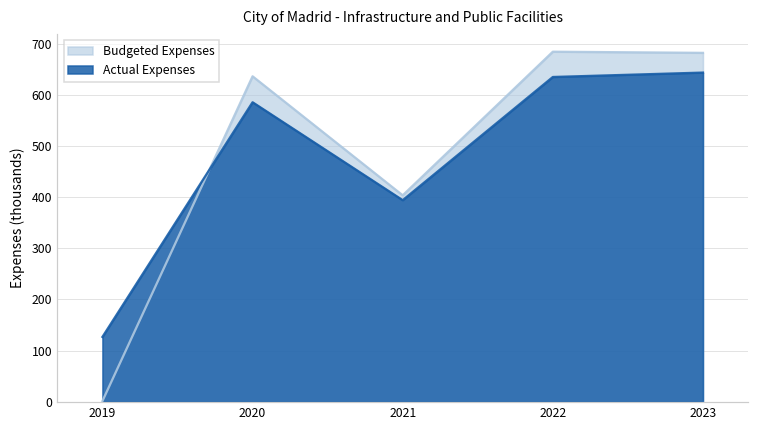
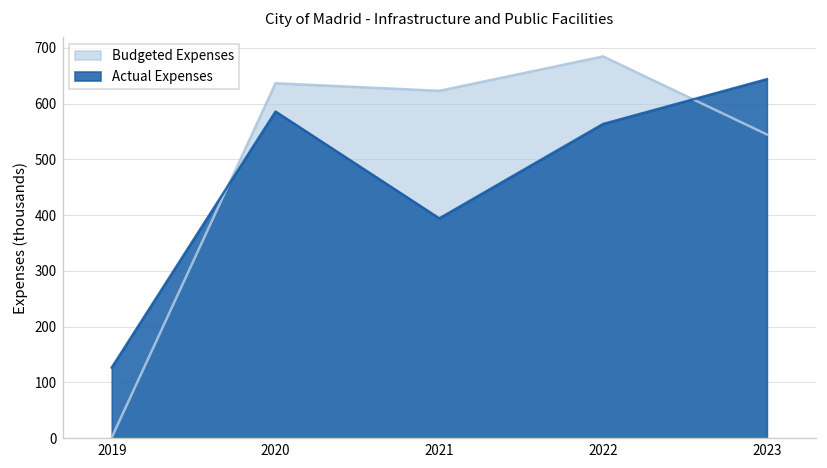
  {
    "Budgeted Expenses": {
      "2019": 0,
      "2020": 640,
-     "2021": 400,
+     "2021": 620,
      "2022": 680,
-     "2023": 680
+     "2023": 540
    },
    "Actual Expenses": {
      "2019": 130,
      "2020": 590,
      "2021": 390,
-     "2022": 640,
+     "2022": 560,
      "2023": 640
    }
  }
